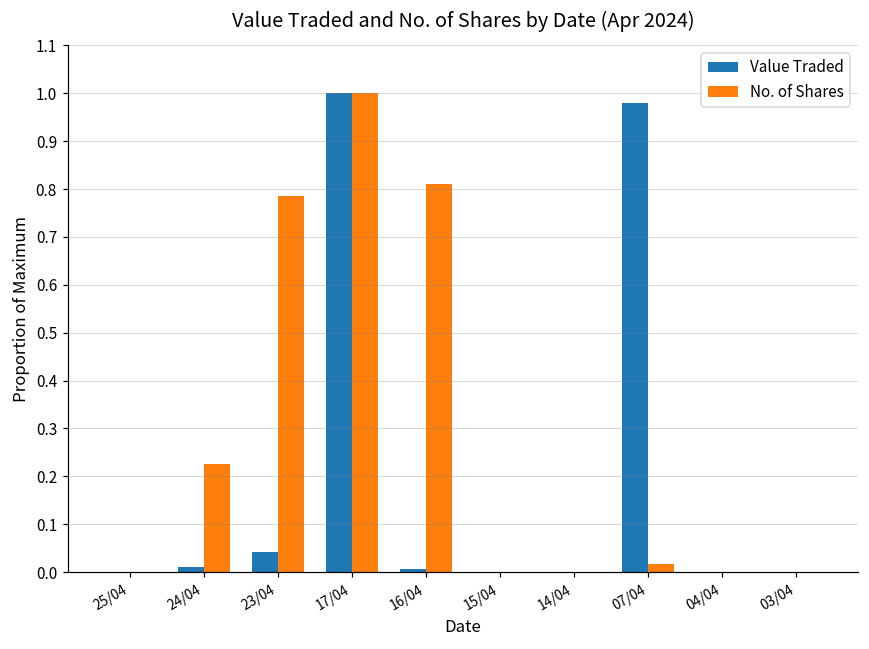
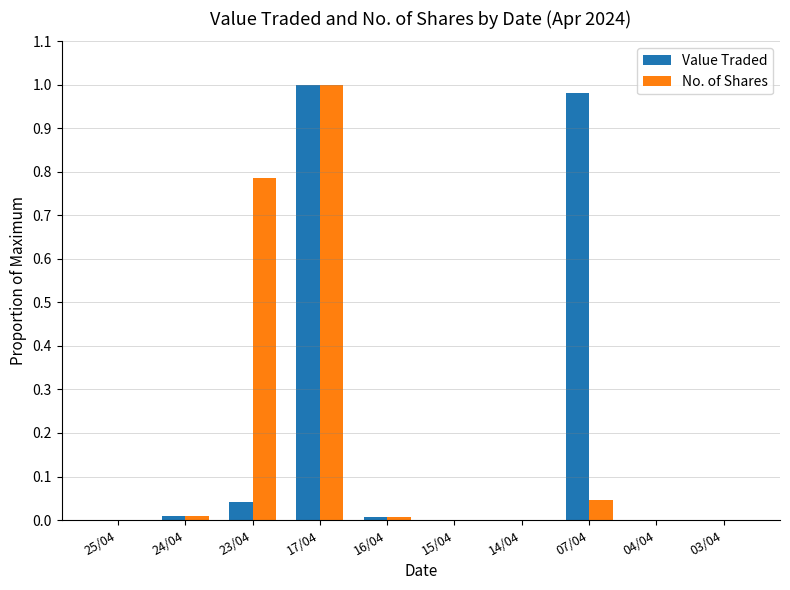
  {
    "Value Traded": {
      "24/04": 0.01,
      "23/04": 0.04,
      "17/04": 1.00,
      "16/04": 0.01,
      "07/04": 0.98
    },
    "No. of Shares": {
-     "24/04": 0.23,
+     "24/04": 0.01,
      "23/04": 0.79,
      "17/04": 1.00,
-     "16/04": 0.81,
-     "07/04": 0.02
+     "16/04": 0.01,
+     "07/04": 0.05
    }
  }
